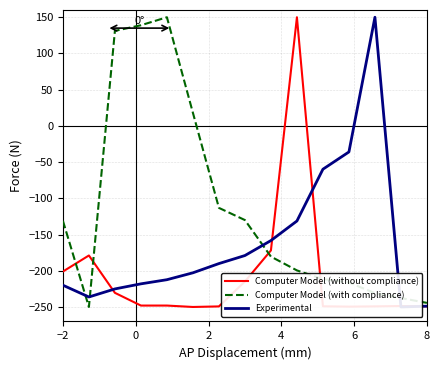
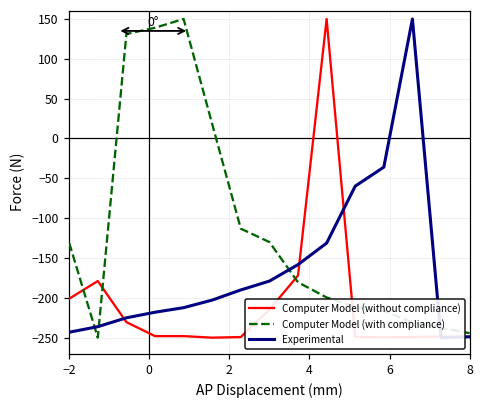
  {
    "Computer Model (without compliance)": {
      "−2": -200
    },
    "Computer Model (with compliance)": {
      "−2": -130,
      "8": -240
    },
    "Experimental": {
-     "−2": -220
+     "−2": -240
    }
  }
